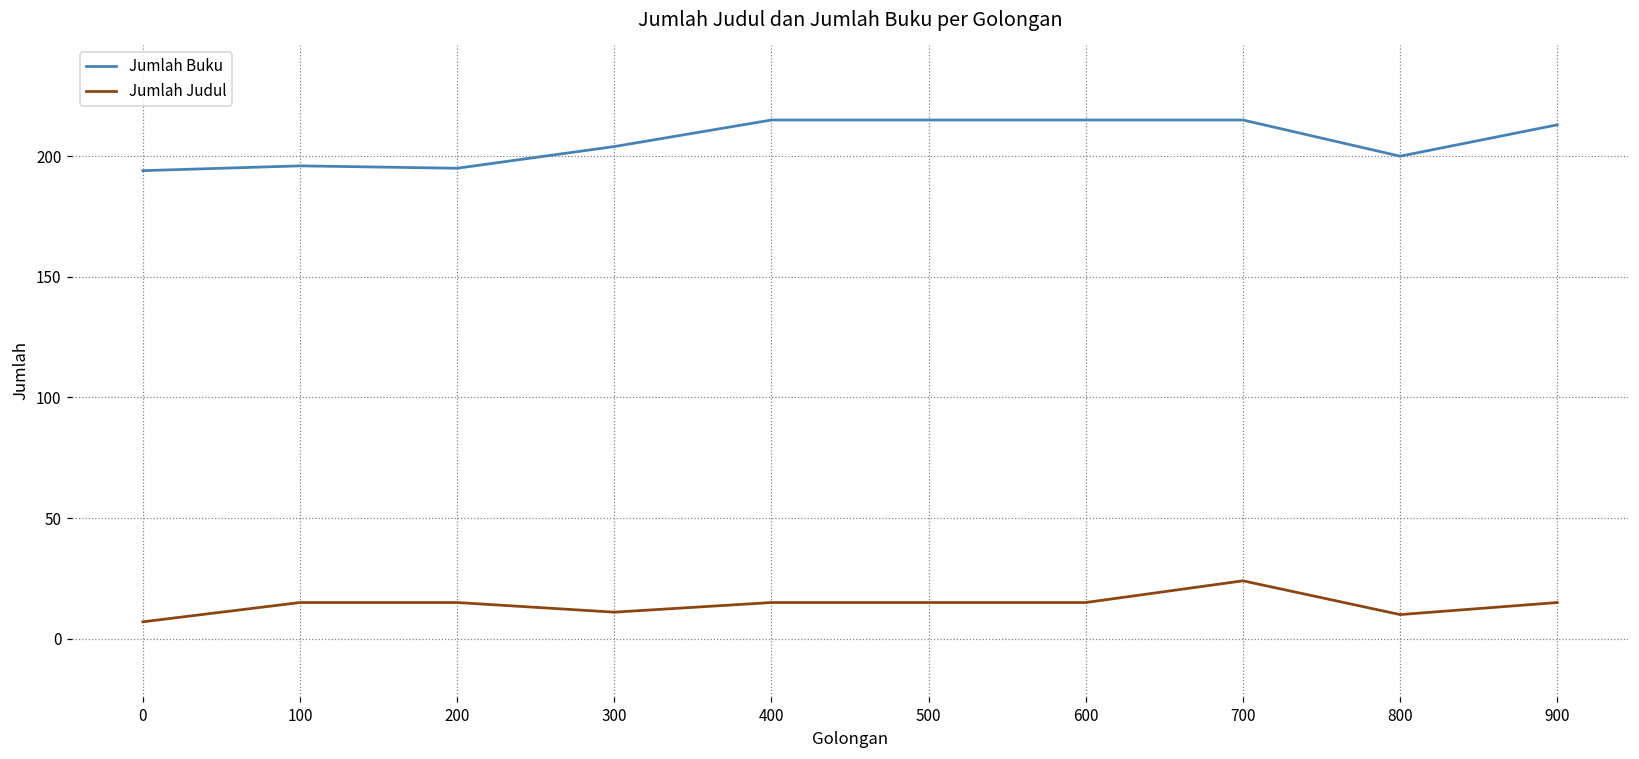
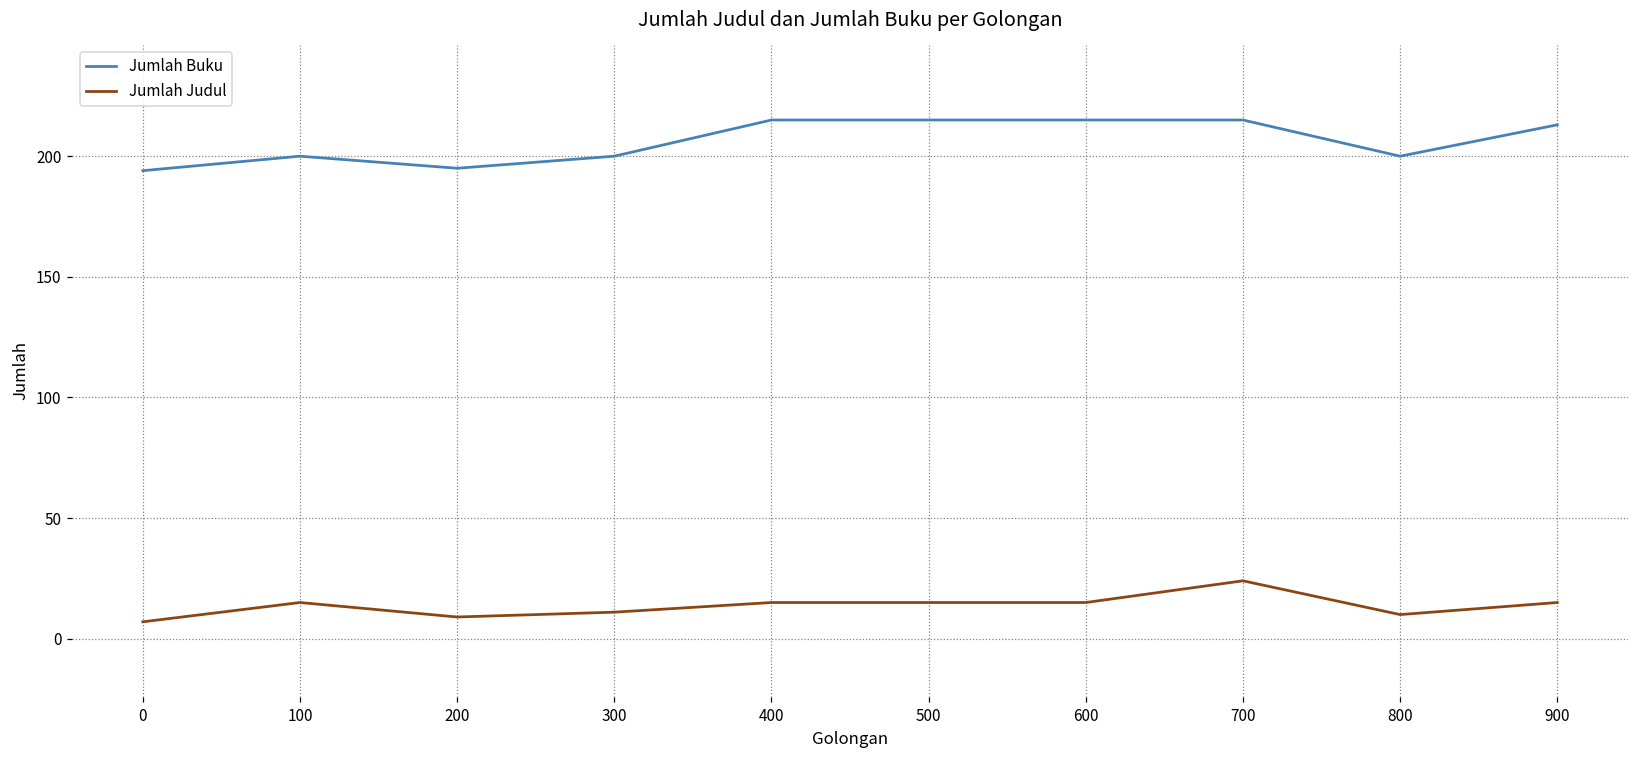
  {
    "Jumlah Buku": {
      "0": 194,
-     "100": 196,
+     "100": 200,
      "200": 195,
-     "300": 204,
+     "300": 200,
      "400": 215,
      "500": 215,
      "600": 215,
      "700": 215,
      "800": 200,
      "900": 213
    },
    "Jumlah Judul": {
      "0": 7,
      "100": 15,
-     "200": 15,
+     "200": 9,
      "300": 11,
      "400": 15,
      "500": 15,
      "600": 15,
      "700": 24,
      "800": 10,
      "900": 15
    }
  }
